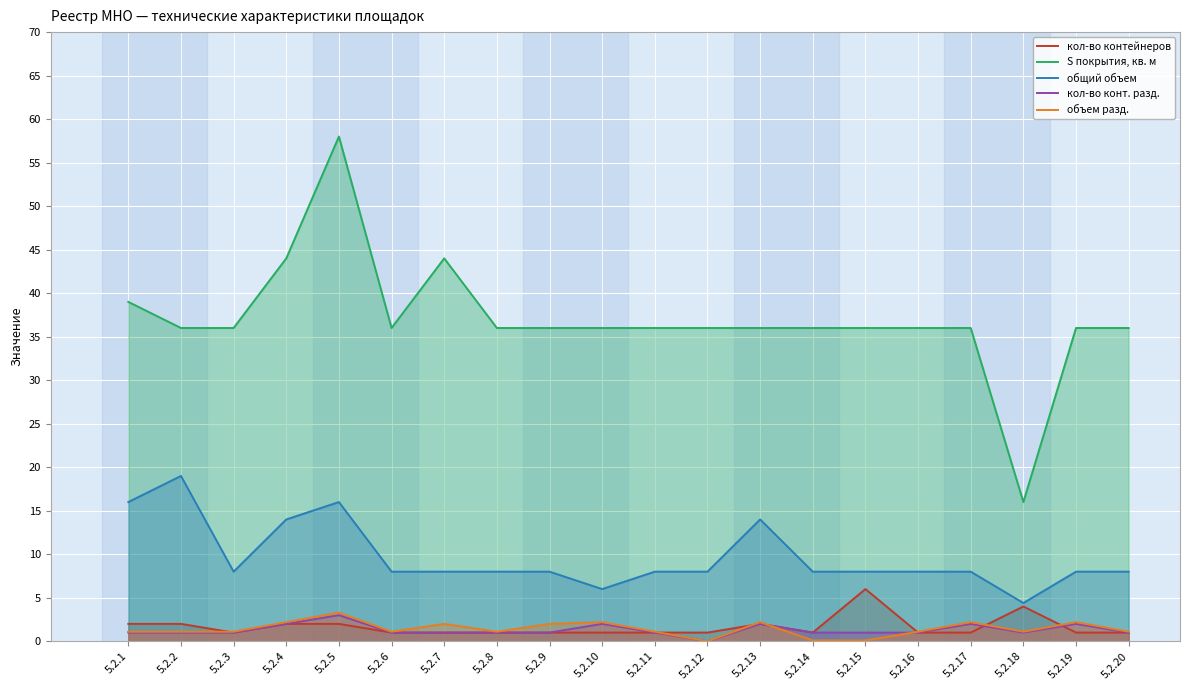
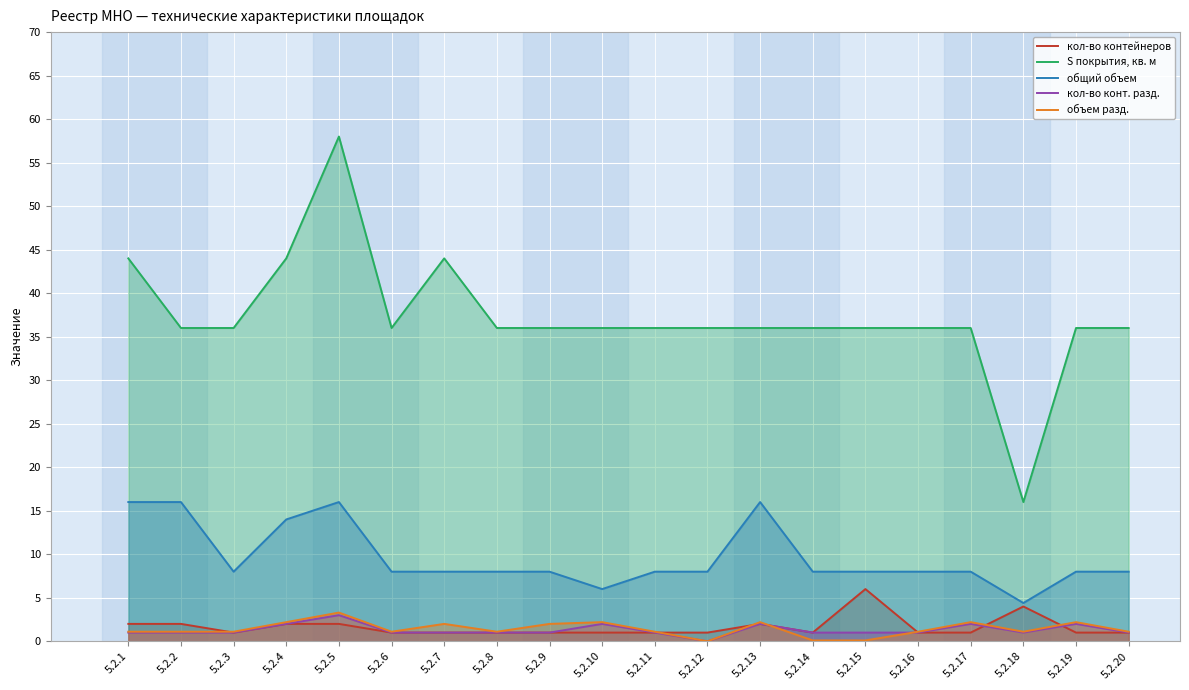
  {
    "кол-во контейнеров": {
      "5.2.1": 2,
      "5.2.2": 2,
      "5.2.5": 2,
      "5.2.10": 1,
      "5.2.12": 1,
      "5.2.15": 6,
      "5.2.17": 1,
      "5.2.18": 4,
      "5.2.19": 1
    },
    "S покрытия, кв. м": {
-     "5.2.1": 39,
+     "5.2.1": 44,
      "5.2.2": 36,
      "5.2.3": 36,
      "5.2.4": 44,
      "5.2.5": 58,
      "5.2.6": 36,
      "5.2.7": 44,
      "5.2.8": 36,
      "5.2.9": 36,
      "5.2.10": 36,
      "5.2.11": 36,
      "5.2.12": 36,
      "5.2.13": 36,
      "5.2.14": 36,
      "5.2.15": 36,
      "5.2.16": 36,
      "5.2.17": 36,
      "5.2.18": 16,
      "5.2.19": 36,
      "5.2.20": 36
    },
    "общий объем": {
      "5.2.1": 16,
-     "5.2.2": 19,
+     "5.2.2": 16,
      "5.2.3": 8,
      "5.2.4": 14,
      "5.2.5": 16,
      "5.2.6": 8,
      "5.2.7": 8,
      "5.2.8": 8,
      "5.2.9": 8,
      "5.2.10": 6,
      "5.2.11": 8,
      "5.2.12": 8,
-     "5.2.13": 14,
+     "5.2.13": 16,
      "5.2.14": 8,
      "5.2.15": 8,
      "5.2.16": 8,
      "5.2.17": 8,
      "5.2.18": 4,
      "5.2.19": 8,
      "5.2.20": 8
    },
    "кол-во конт. разд.": {
      "5.2.5": 3,
      "5.2.15": 1
    },
    "объем разд.": {
      "5.2.5": 3,
      "5.2.7": 2,
      "5.2.9": 2,
      "5.2.14": 0,
      "5.2.15": 0
    }
  }
